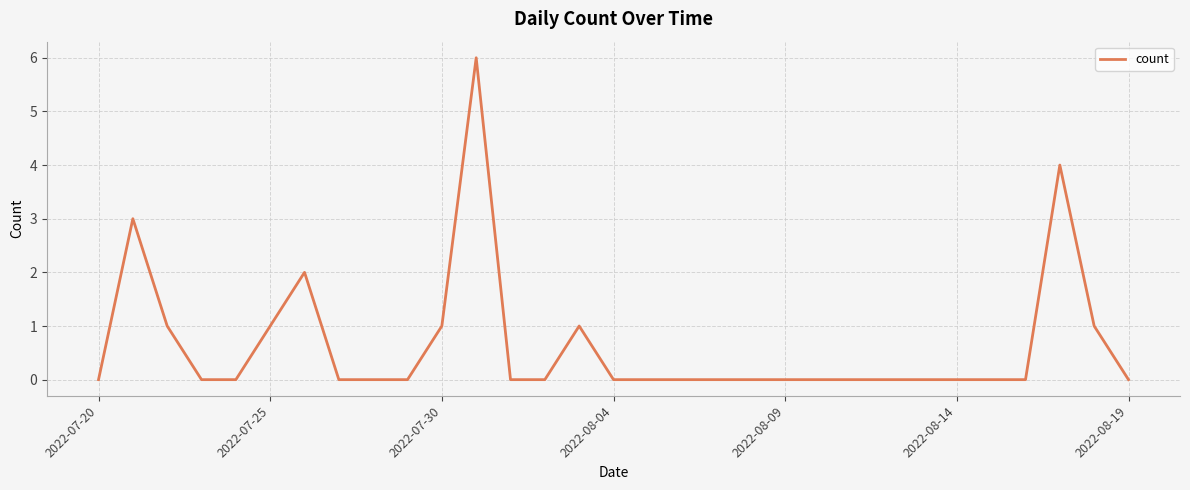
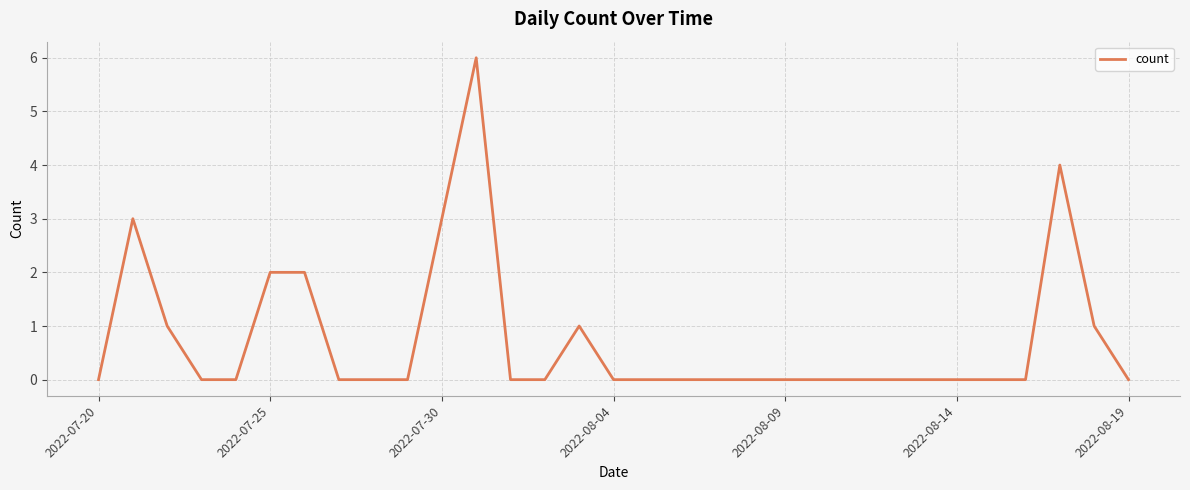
  {
    "2022-07-20": 0,
-   "2022-07-25": 1,
-   "2022-07-30": 1,
+   "2022-07-25": 2,
+   "2022-07-30": 3,
    "2022-08-04": 0,
    "2022-08-09": 0,
    "2022-08-14": 0,
    "2022-08-19": 0
  }
